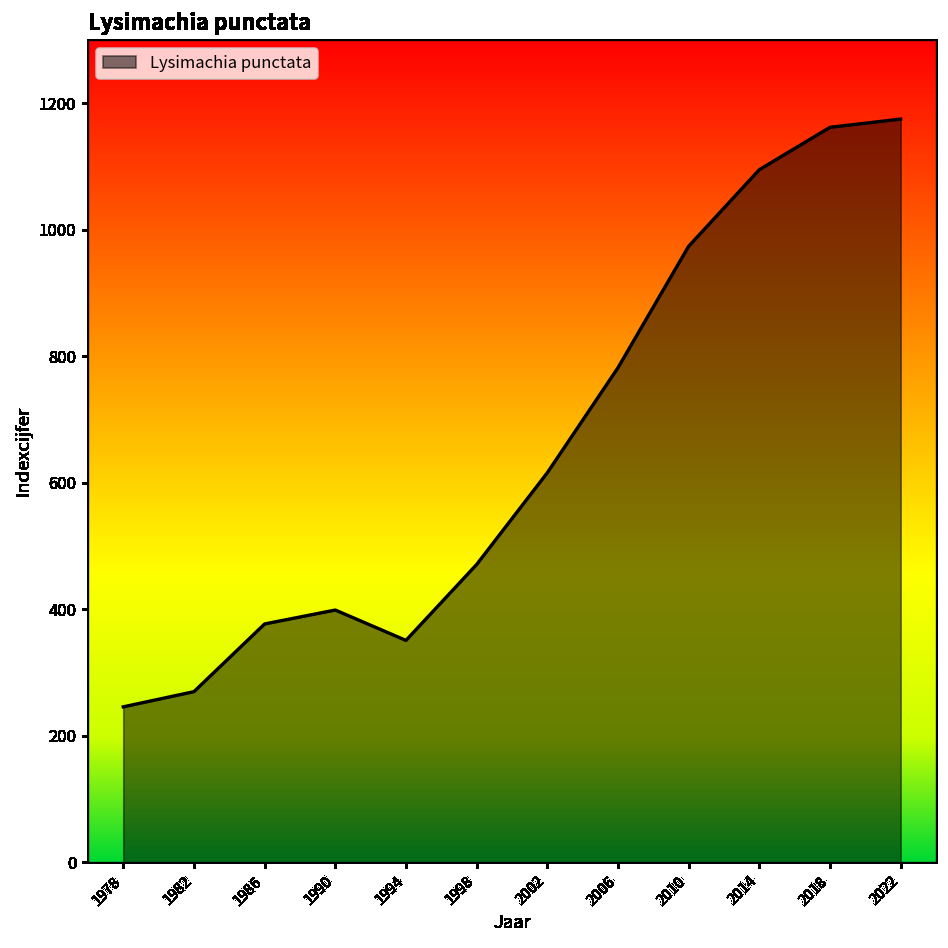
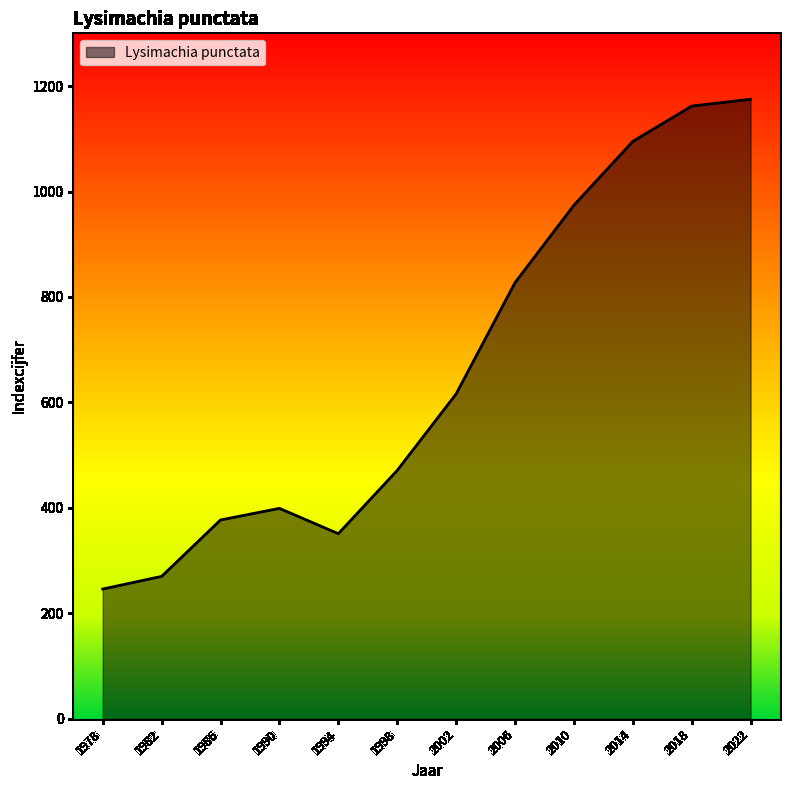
  {
    "1978": 250,
    "1982": 270,
    "1986": 380,
    "1990": 400,
    "1994": 350,
    "1998": 470,
    "2002": 620,
-   "2006": 780,
+   "2006": 830,
    "2010": 970,
    "2014": 1100,
    "2018": 1160,
    "2022": 1180
  }
